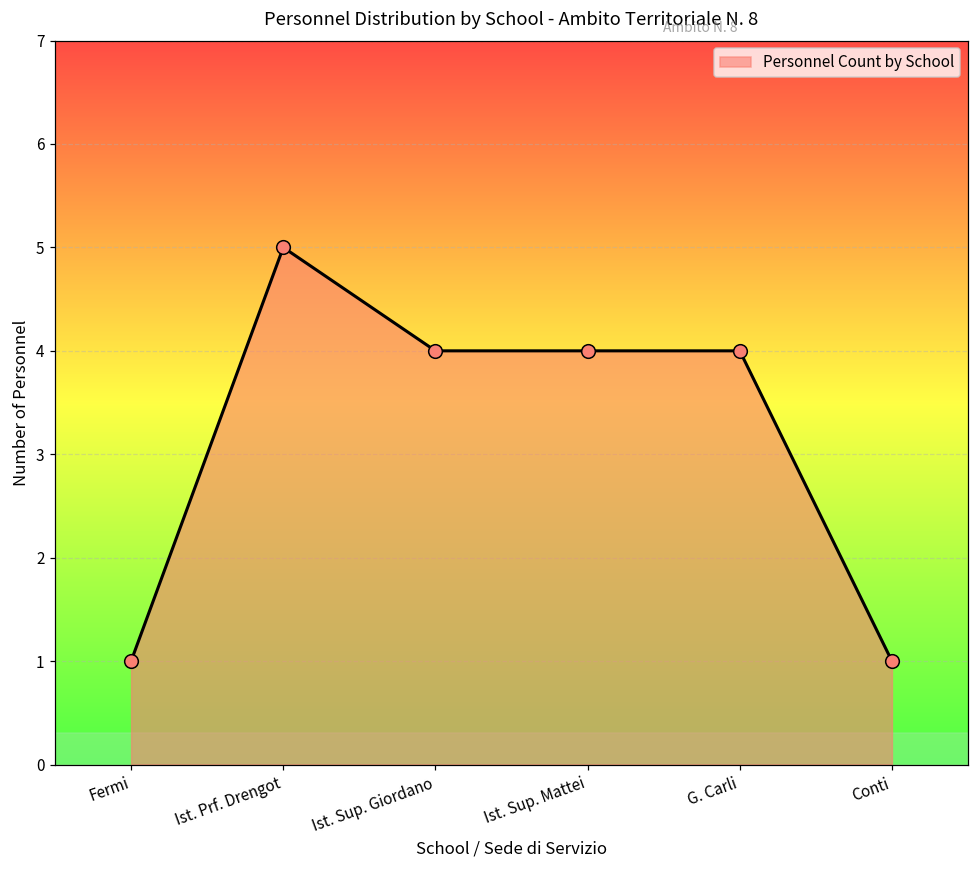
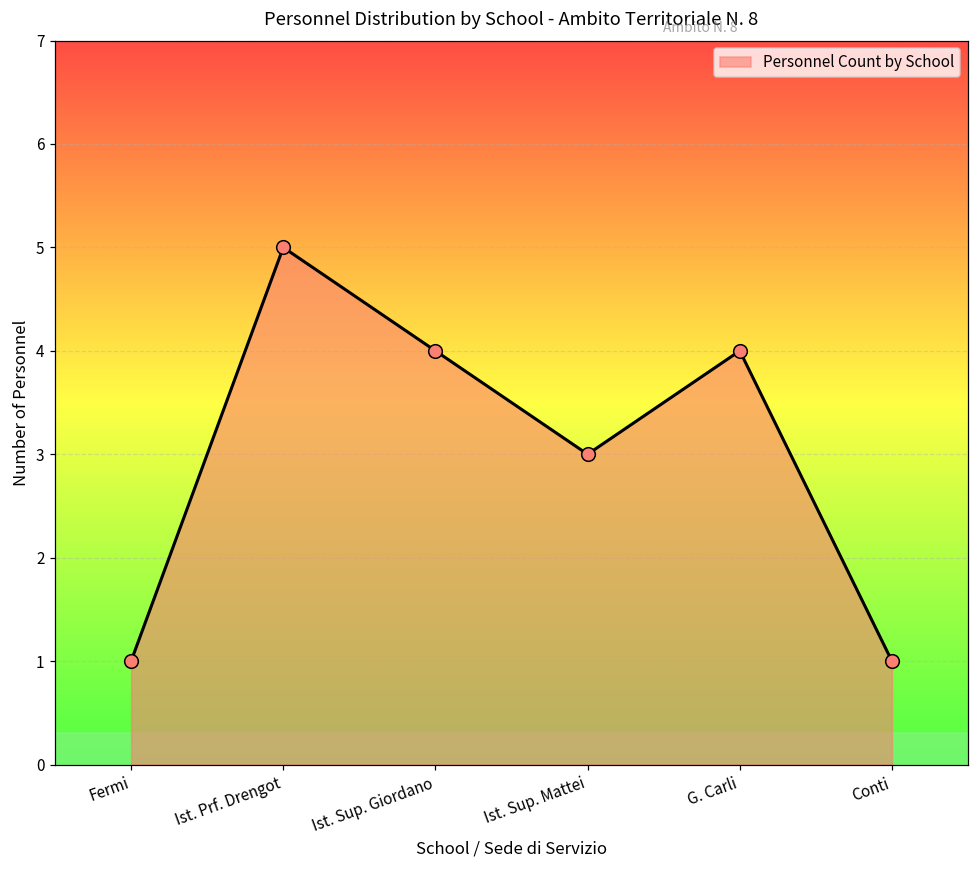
  {
    "Fermi": 1,
    "Ist. Prf. Drengot": 5,
    "Ist. Sup. Giordano": 4,
-   "Ist. Sup. Mattei": 4,
+   "Ist. Sup. Mattei": 3,
    "G. Carli": 4,
    "Conti": 1
  }
